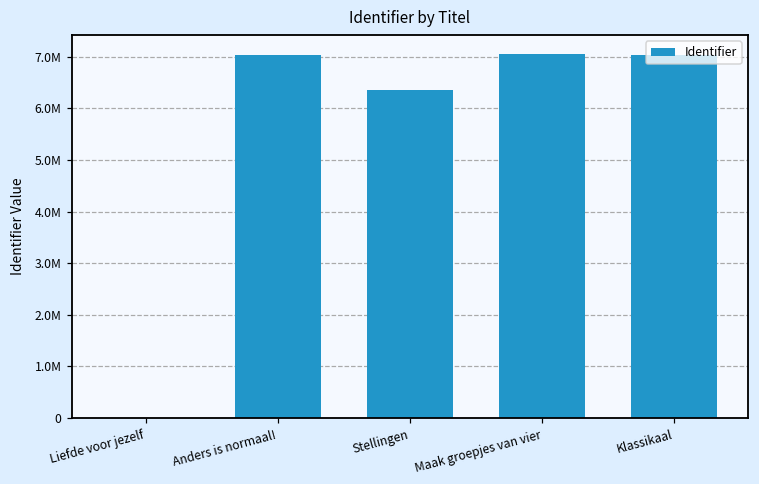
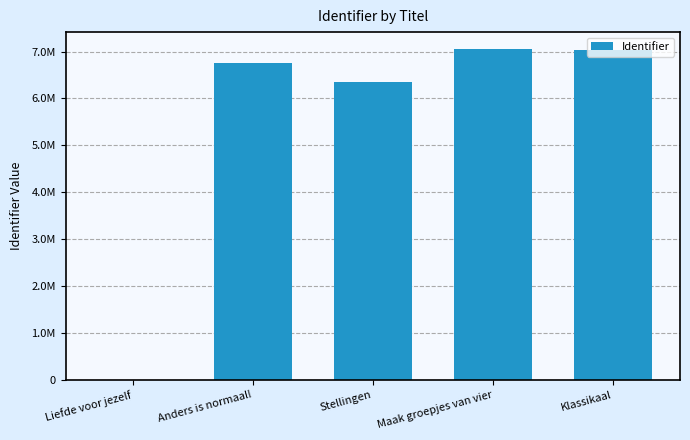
  {
    "Liefde voor jezelf": 0,
-   "Anders is normaal!": 7000000,
+   "Anders is normaal!": 6800000,
    "Stellingen": 6300000,
    "Maak groepjes van vier": 7100000
  }
